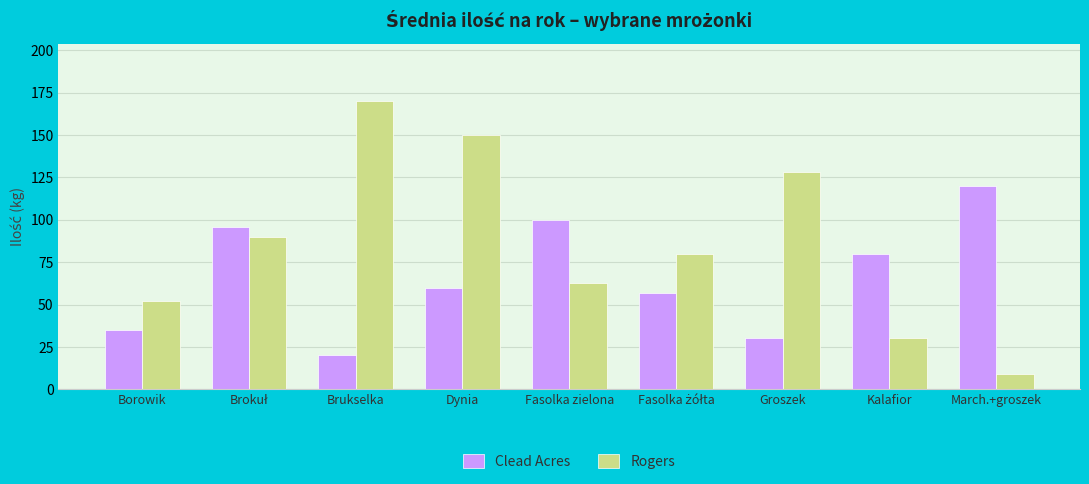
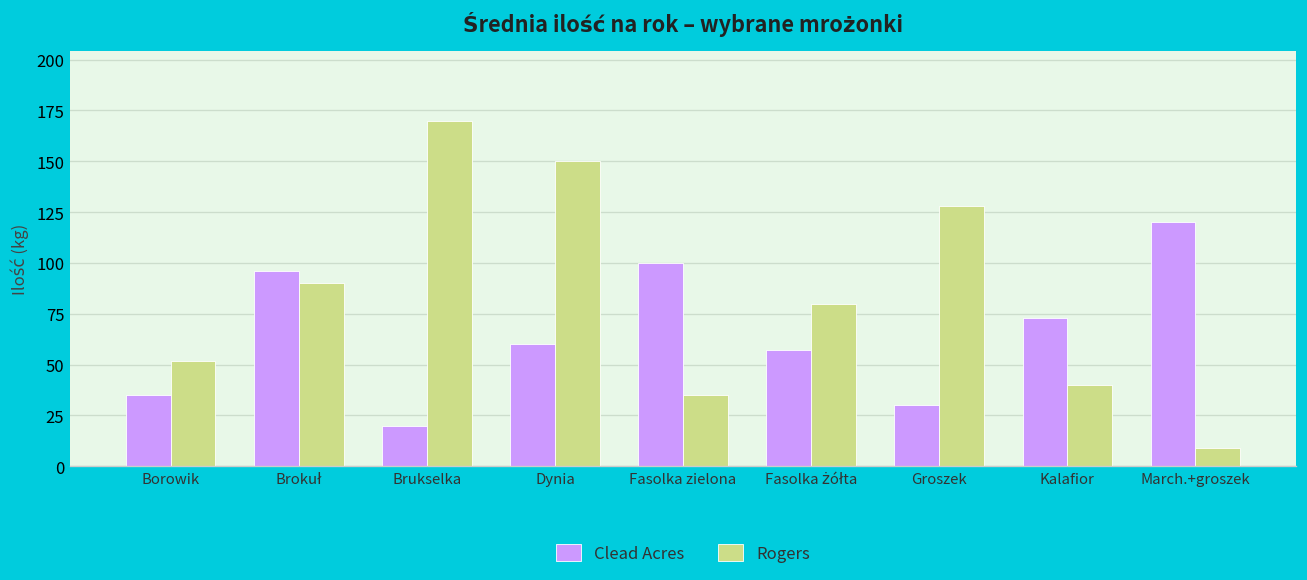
  {
    "Clead Acres": {
      "Borowik": 35,
      "Brokuł": 96,
      "Brukselka": 20,
      "Dynia": 60,
      "Fasolka zielona": 100,
      "Fasolka żółta": 57,
      "Groszek": 30,
-     "Kalafior": 80,
+     "Kalafior": 73,
      "March.+groszek": 120
    },
    "Rogers": {
      "Borowik": 52,
      "Brokuł": 90,
      "Brukselka": 170,
      "Dynia": 150,
-     "Fasolka zielona": 63,
+     "Fasolka zielona": 35,
      "Fasolka żółta": 80,
      "Groszek": 128,
-     "Kalafior": 30,
+     "Kalafior": 40,
      "March.+groszek": 9
    }
  }
